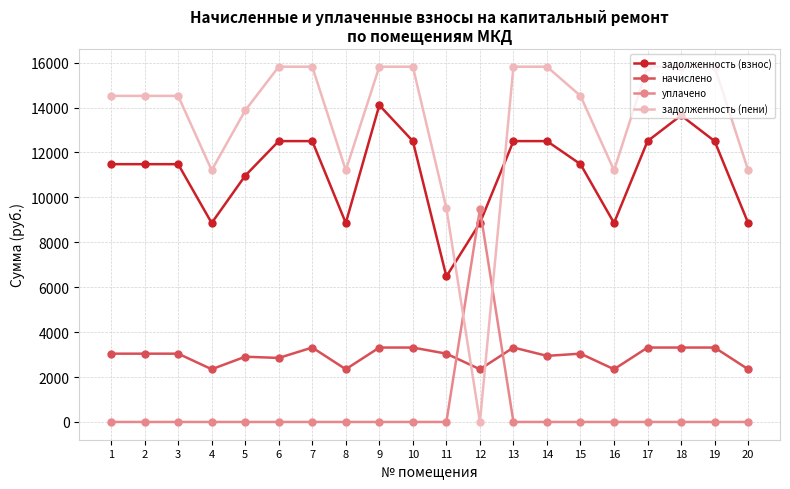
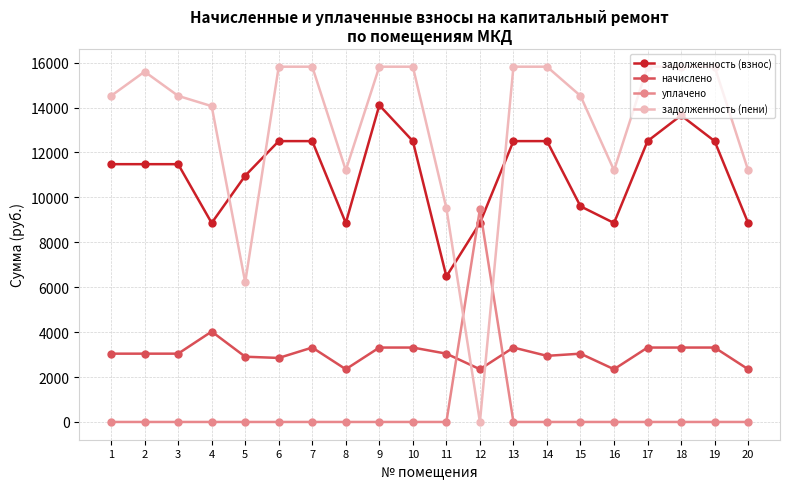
  {
    "задолженность (взнос)": {
      "1": 11500,
      "2": 11500,
      "3": 11500,
      "4": 8900,
      "5": 11000,
      "6": 12500,
      "7": 12500,
      "8": 8900,
      "9": 14100,
      "10": 12500,
      "11": 6500,
      "12": 8900,
      "13": 12500,
      "14": 12500,
-     "15": 11500,
+     "15": 9600,
      "16": 8900,
      "17": 12500,
      "19": 12500,
      "20": 8900
    },
    "начислено": {
      "1": 3000,
      "2": 3000,
      "3": 3000,
-     "4": 2300,
+     "4": 4000,
      "5": 2900,
      "6": 2900,
      "7": 3300,
      "8": 2300,
      "9": 3300,
      "10": 3300,
      "11": 3000,
      "12": 2300,
      "13": 3300,
      "14": 2900,
      "15": 3000,
      "16": 2300,
      "17": 3300,
      "18": 3300,
      "19": 3300,
      "20": 2300
    },
    "уплачено": {
      "1": 0,
      "2": 0,
      "3": 0,
      "4": 0,
      "5": 0,
      "6": 0,
      "7": 0,
      "8": 0,
      "9": 0,
      "10": 0,
      "11": 0,
      "12": 9500,
      "13": 0,
      "14": 0,
      "15": 0,
      "16": 0,
      "17": 0,
      "18": 0,
      "19": 0,
      "20": 0
    },
    "задолженность (пени)": {
      "1": 14500,
-     "2": 14500,
+     "2": 15600,
      "3": 14500,
-     "4": 11200,
-     "5": 13900,
+     "4": 14100,
+     "5": 6200,
      "6": 15800,
      "7": 15800,
      "8": 11200,
      "9": 15800,
      "10": 15800,
      "11": 9500,
      "12": 0,
      "13": 15800,
      "14": 15800,
      "15": 14500,
      "16": 11200,
      "20": 11200
    }
  }
